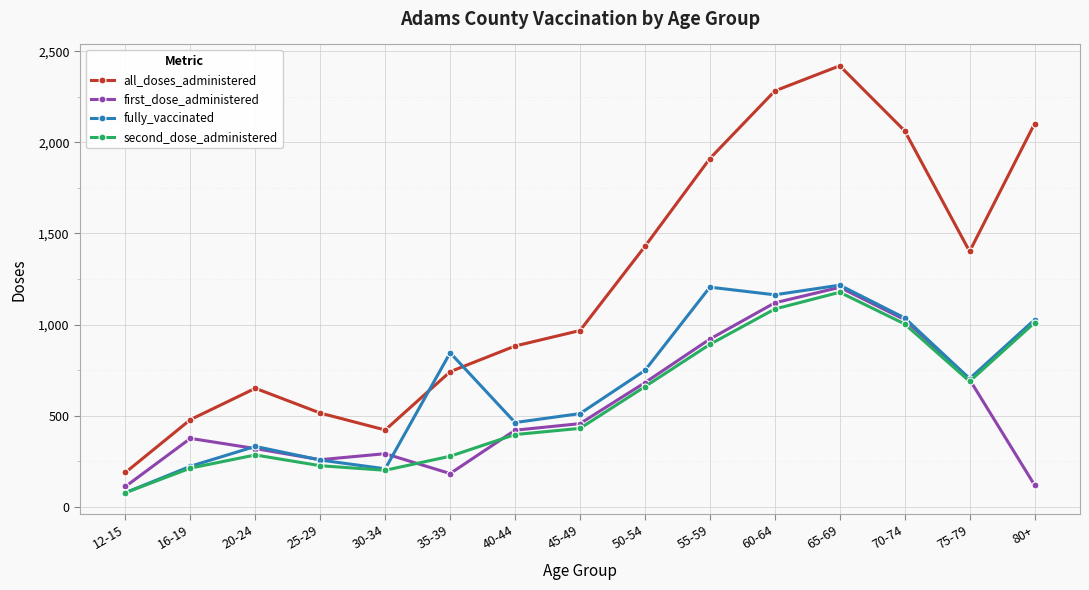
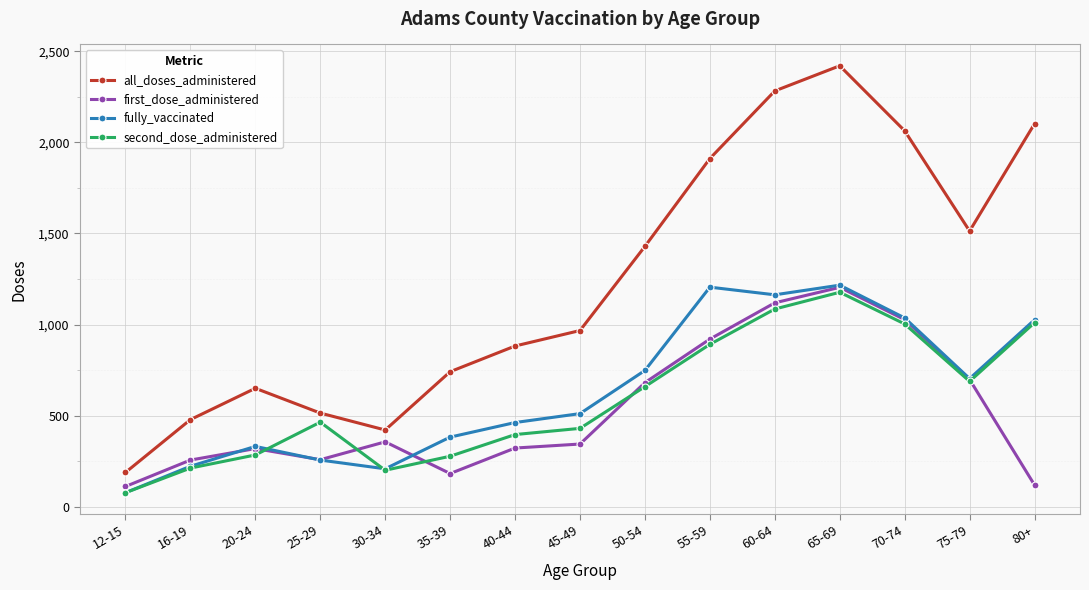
  {
    "all_doses_administered": {
      "12-15": "190",
      "16-19": "480",
      "20-24": "650",
      "25-29": "510",
      "30-34": "420",
      "35-39": "740",
      "40-44": "880",
      "45-49": "970",
      "50-54": "1,430",
      "55-59": "1,910",
      "60-64": "2,280",
      "65-69": "2,420",
      "70-74": "2,060",
-     "75-79": "1,400",
+     "75-79": "1,510",
      "80+": "2,100"
    },
    "first_dose_administered": {
      "12-15": "110",
-     "16-19": "380",
-     "30-34": "290",
+     "16-19": "260",
+     "30-34": "360",
      "35-39": "180",
-     "40-44": "420",
-     "45-49": "460",
+     "40-44": "320",
+     "45-49": "340",
      "50-54": "680",
      "55-59": "920",
      "60-64": "1,120",
      "80+": "120"
    },
    "fully_vaccinated": {
-     "35-39": "850",
+     "35-39": "380",
      "40-44": "460",
      "45-49": "510",
      "50-54": "750",
      "55-59": "1,210",
      "60-64": "1,160",
      "80+": "1,030"
    },
    "second_dose_administered": {
      "20-24": "280",
-     "25-29": "230",
+     "25-29": "460",
      "35-39": "280",
      "40-44": "400",
      "45-49": "430",
      "50-54": "660",
      "55-59": "890",
      "60-64": "1,090",
      "65-69": "1,180",
      "70-74": "1,000",
      "80+": "1,010"
    }
  }
